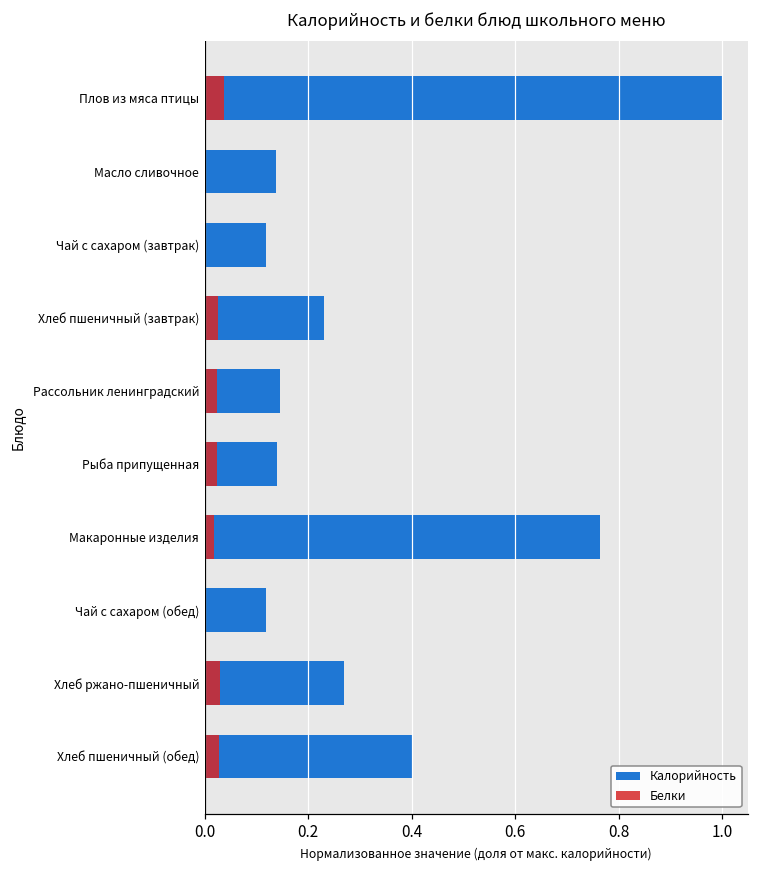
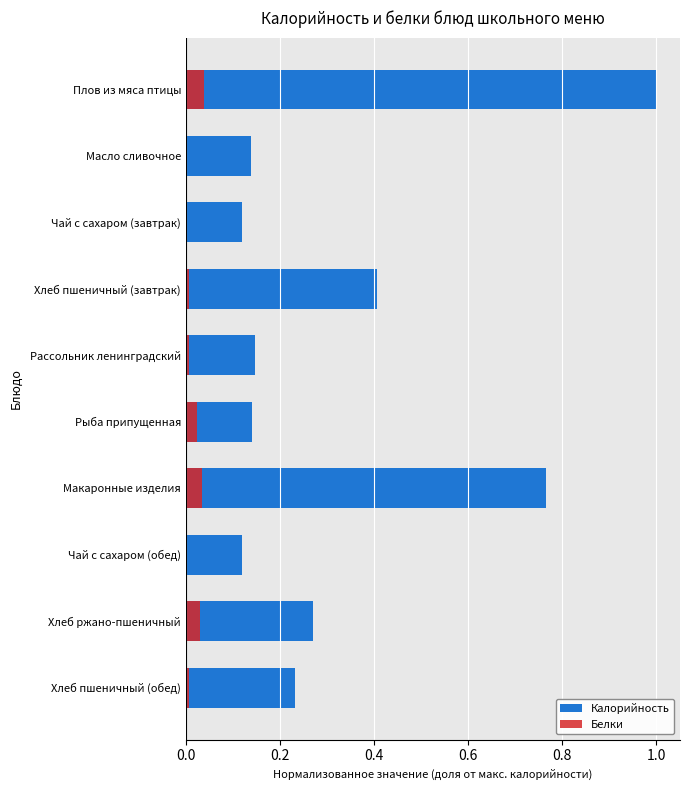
  {
    "Калорийность": {
      "Плов из мяса птицы": 1.00,
      "Масло сливочное": 0.14,
      "Чай с сахаром (завтрак)": 0.12,
-     "Хлеб пшеничный (завтрак)": 0.23,
+     "Хлеб пшеничный (завтрак)": 0.41,
      "Рассольник ленинградский": 0.15,
      "Рыба припущенная": 0.14,
      "Макаронные изделия": 0.76,
      "Чай с сахаром (обед)": 0.12,
      "Хлеб ржано-пшеничный": 0.27,
-     "Хлеб пшеничный (обед)": 0.40
+     "Хлеб пшеничный (обед)": 0.23
    },
    "Белки": {
      "Чай с сахаром (завтрак)": 0.00,
-     "Хлеб пшеничный (завтрак)": 0.03,
-     "Рассольник ленинградский": 0.02,
-     "Макаронные изделия": 0.02,
+     "Хлеб пшеничный (завтрак)": 0.01,
+     "Рассольник ленинградский": 0.01,
+     "Макаронные изделия": 0.03,
      "Чай с сахаром (обед)": 0.00,
-     "Хлеб пшеничный (обед)": 0.03
+     "Хлеб пшеничный (обед)": 0.01
    }
  }
